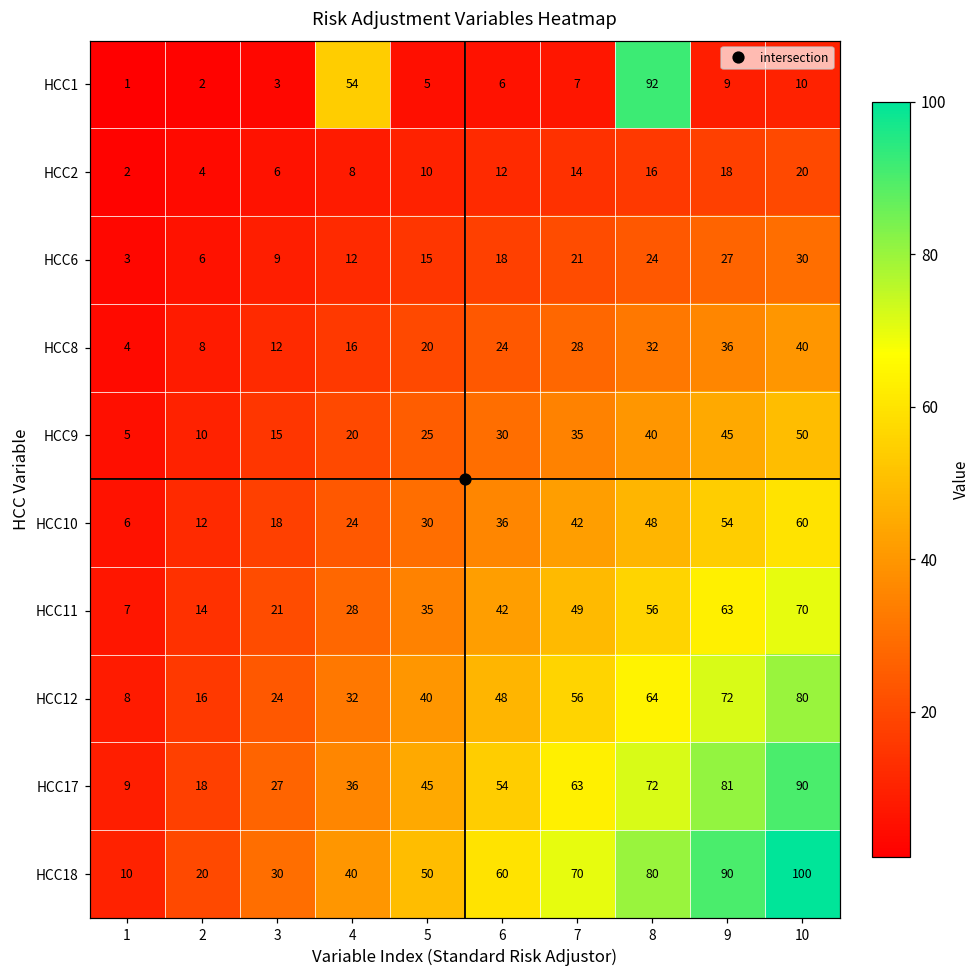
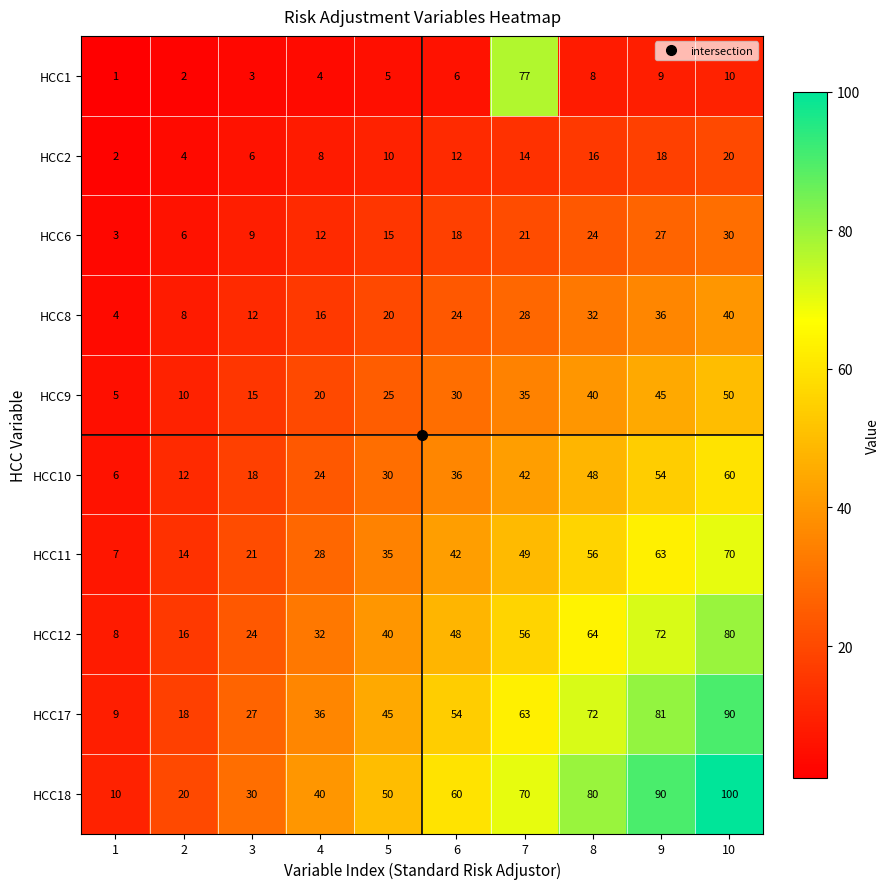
  {
    "HCC1": {
      "1": 1,
      "2": 2,
      "3": 3,
-     "4": 54,
+     "4": 4,
      "5": 5,
      "6": 6,
-     "7": 7,
-     "8": 92,
+     "7": 77,
+     "8": 8,
      "9": 9,
      "10": 10
    },
    "HCC2": {
      "1": 2,
      "2": 4,
      "3": 6,
      "4": 8,
      "5": 10,
      "6": 12,
      "7": 14,
      "8": 16,
      "9": 18,
      "10": 20
    },
    "HCC6": {
      "1": 3,
      "2": 6,
      "3": 9,
      "4": 12,
      "5": 15,
      "6": 18,
      "7": 21,
      "8": 24,
      "9": 27,
      "10": 30
    },
    "HCC8": {
      "1": 4,
      "2": 8,
      "3": 12,
      "4": 16,
      "5": 20,
      "6": 24,
      "7": 28,
      "8": 32,
      "9": 36,
      "10": 40
    },
    "HCC9": {
      "1": 5,
      "2": 10,
      "3": 15,
      "4": 20,
      "5": 25,
      "6": 30,
      "7": 35,
      "8": 40,
      "9": 45,
      "10": 50
    },
    "HCC10": {
      "1": 6,
      "2": 12,
      "3": 18,
      "4": 24,
      "5": 30,
      "6": 36,
      "7": 42,
      "8": 48,
      "9": 54,
      "10": 60
    },
    "HCC11": {
      "1": 7,
      "2": 14,
      "3": 21,
      "4": 28,
      "5": 35,
      "6": 42,
      "7": 49,
      "8": 56,
      "9": 63,
      "10": 70
    },
    "HCC12": {
      "1": 8,
      "2": 16,
      "3": 24,
      "4": 32,
      "5": 40,
      "6": 48,
      "7": 56,
      "8": 64,
      "9": 72,
      "10": 80
    },
    "HCC17": {
      "1": 9,
      "2": 18,
      "3": 27,
      "4": 36,
      "5": 45,
      "6": 54,
      "7": 63,
      "8": 72,
      "9": 81,
      "10": 90
    },
    "HCC18": {
      "1": 10,
      "2": 20,
      "3": 30,
      "4": 40,
      "5": 50,
      "6": 60,
      "7": 70,
      "8": 80,
      "9": 90,
      "10": 100
    }
  }
